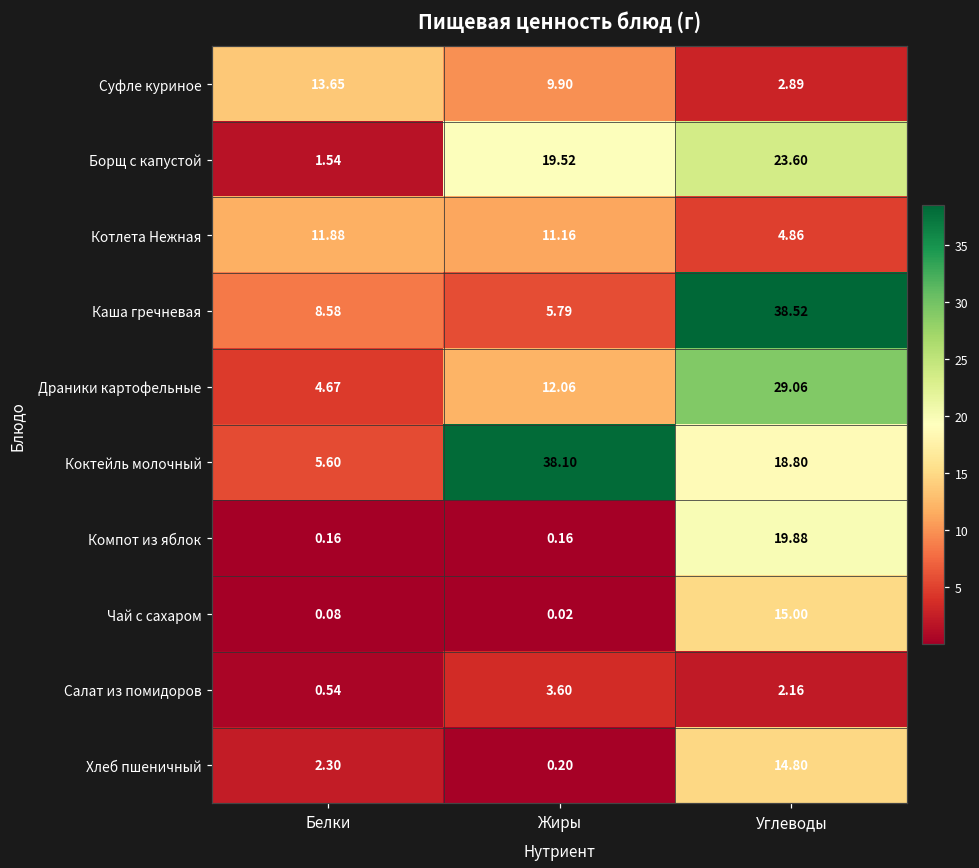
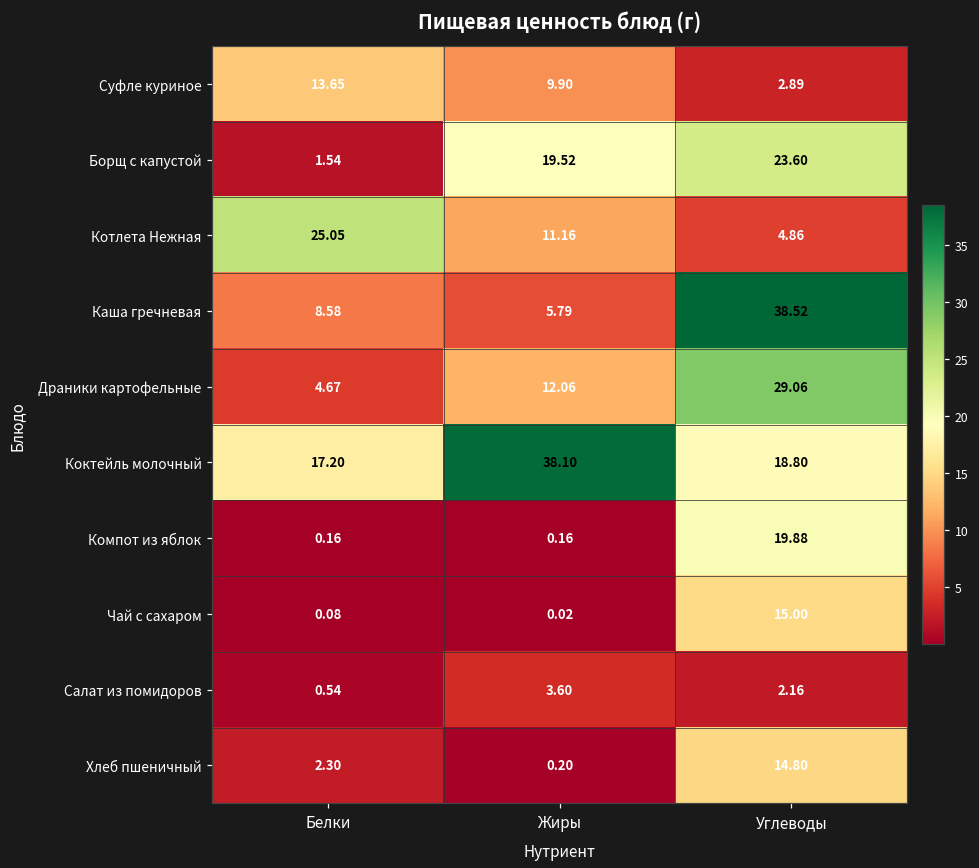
  {
    "Суфле куриное": {
      "Белки": 13.65,
      "Жиры": 9.90,
      "Углеводы": 2.89
    },
    "Борщ с капустой": {
      "Белки": 1.54,
      "Жиры": 19.52,
      "Углеводы": 23.60
    },
    "Котлета Нежная": {
-     "Белки": 11.88,
+     "Белки": 25.05,
      "Жиры": 11.16,
      "Углеводы": 4.86
    },
    "Каша гречневая": {
      "Белки": 8.58,
      "Жиры": 5.79,
      "Углеводы": 38.52
    },
    "Драники картофельные": {
      "Белки": 4.67,
      "Жиры": 12.06,
      "Углеводы": 29.06
    },
    "Коктейль молочный": {
-     "Белки": 5.60,
+     "Белки": 17.20,
      "Жиры": 38.10,
      "Углеводы": 18.80
    },
    "Компот из яблок": {
      "Белки": 0.16,
      "Жиры": 0.16,
      "Углеводы": 19.88
    },
    "Чай с сахаром": {
      "Белки": 0.08,
      "Жиры": 0.02,
      "Углеводы": 15.00
    },
    "Салат из помидоров": {
      "Белки": 0.54,
      "Жиры": 3.60,
      "Углеводы": 2.16
    },
    "Хлеб пшеничный": {
      "Белки": 2.30,
      "Жиры": 0.20,
      "Углеводы": 14.80
    }
  }
